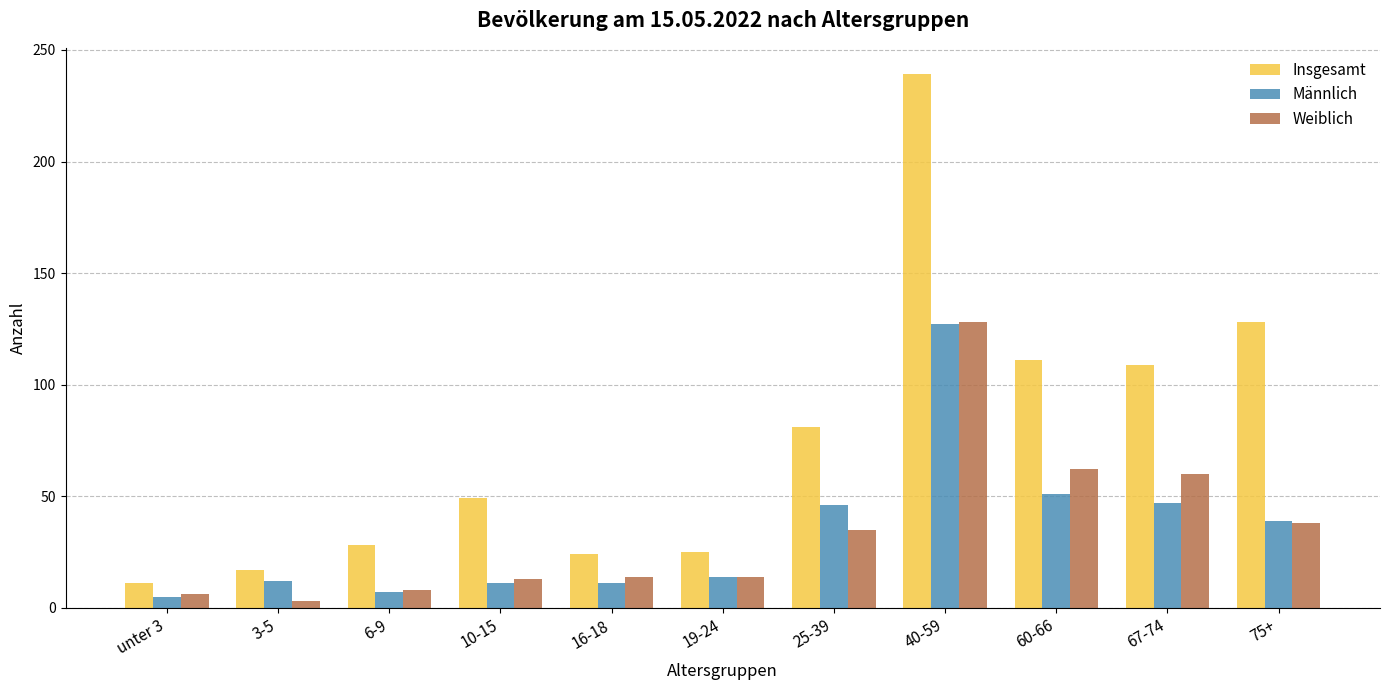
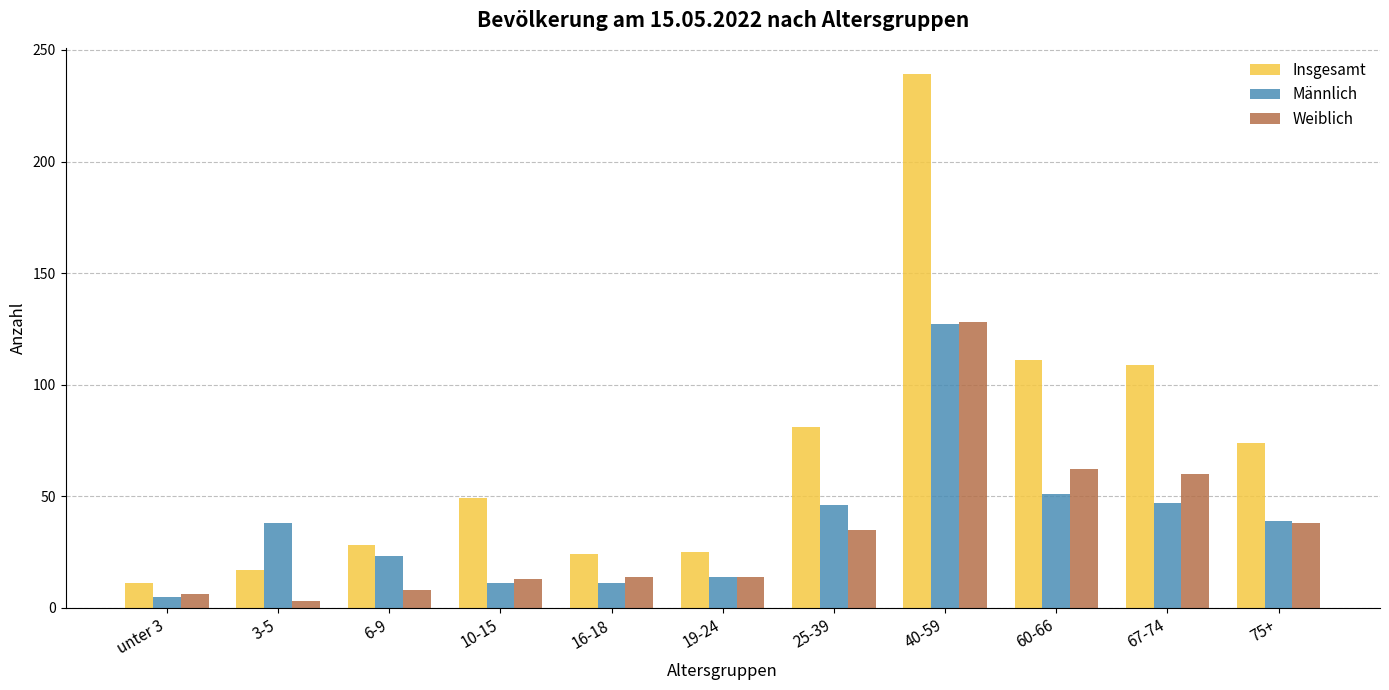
  {
    "Insgesamt": {
      "unter 3": 11,
      "3-5": 17,
      "6-9": 28,
      "10-15": 49,
      "16-18": 24,
      "19-24": 25,
      "25-39": 81,
      "40-59": 239,
      "60-66": 111,
      "67-74": 109,
-     "75+": 128
+     "75+": 74
    },
    "Männlich": {
      "unter 3": 5,
-     "3-5": 12,
-     "6-9": 7,
+     "3-5": 38,
+     "6-9": 23,
      "10-15": 11,
      "16-18": 11,
      "19-24": 14,
      "25-39": 46,
      "40-59": 127,
      "60-66": 51,
      "67-74": 47,
      "75+": 39
    },
    "Weiblich": {
      "unter 3": 6,
      "3-5": 3,
      "6-9": 8,
      "10-15": 13,
      "16-18": 14,
      "19-24": 14,
      "25-39": 35,
      "40-59": 128,
      "60-66": 62,
      "67-74": 60,
      "75+": 38
    }
  }
